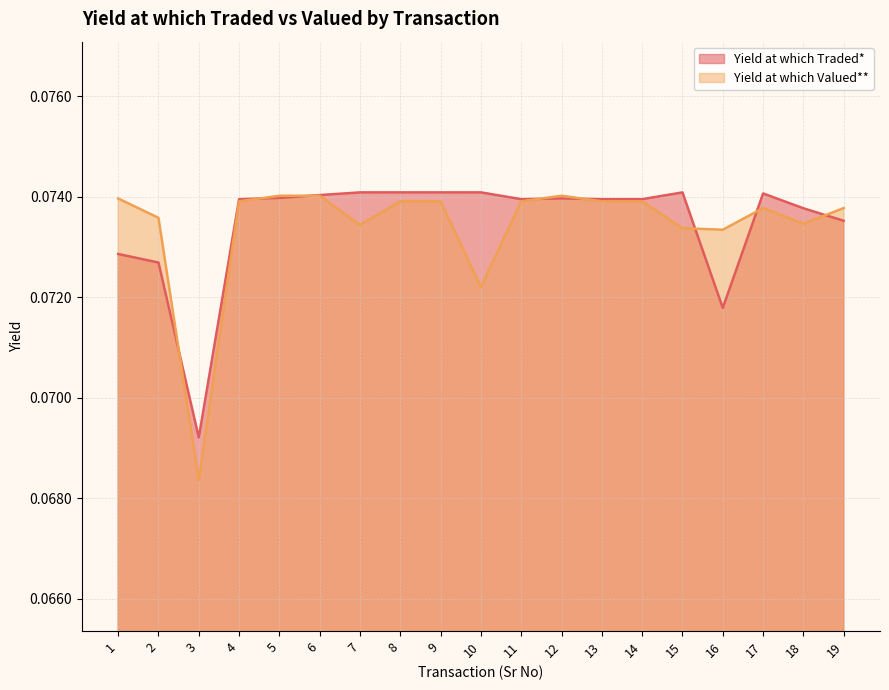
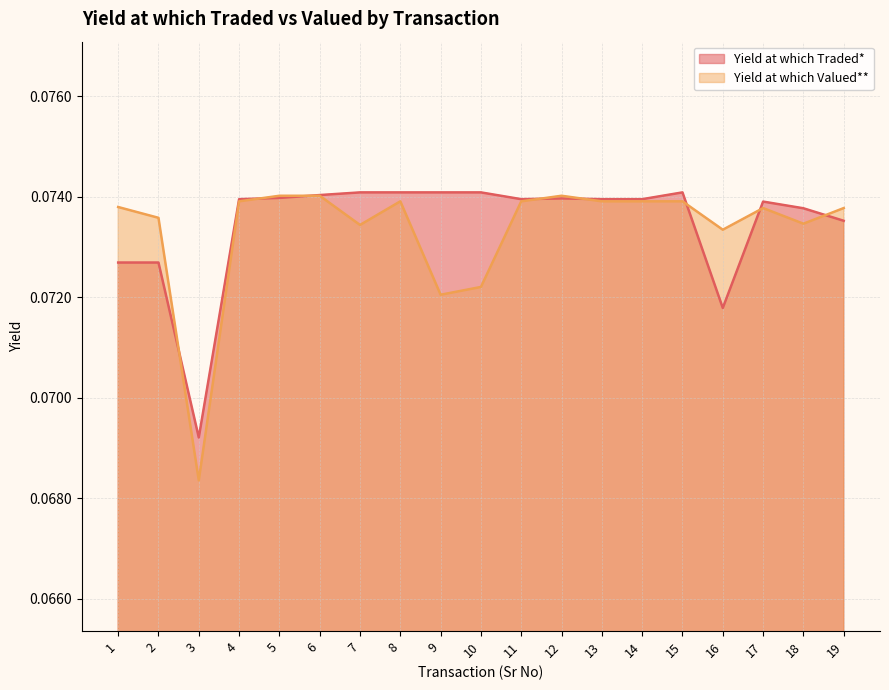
  {
    "Yield at which Traded*": {
-     "1": 0.0729,
+     "1": 0.0727,
      "2": 0.0727,
      "3": 0.0692,
      "7": 0.0741,
      "8": 0.0741,
      "9": 0.0741,
      "10": 0.0741,
      "12": 0.0740,
      "15": 0.0741,
      "16": 0.0718,
-     "17": 0.0741,
+     "17": 0.0739,
      "18": 0.0738,
      "19": 0.0735
    },
    "Yield at which Valued**": {
-     "1": 0.0740,
+     "1": 0.0738,
      "2": 0.0736,
      "3": 0.0684,
      "7": 0.0734,
      "8": 0.0739,
-     "9": 0.0739,
+     "9": 0.0720,
      "10": 0.0722,
      "12": 0.0740,
-     "15": 0.0734,
+     "15": 0.0739,
      "16": 0.0733,
      "17": 0.0738,
      "18": 0.0735,
      "19": 0.0738
    }
  }
